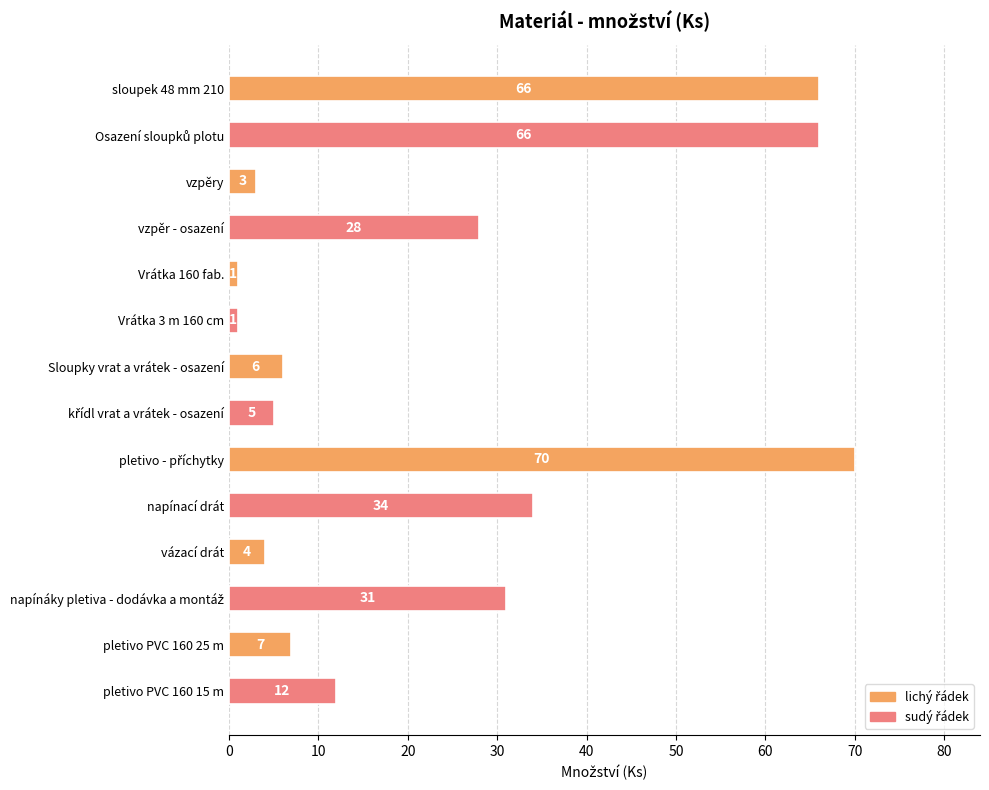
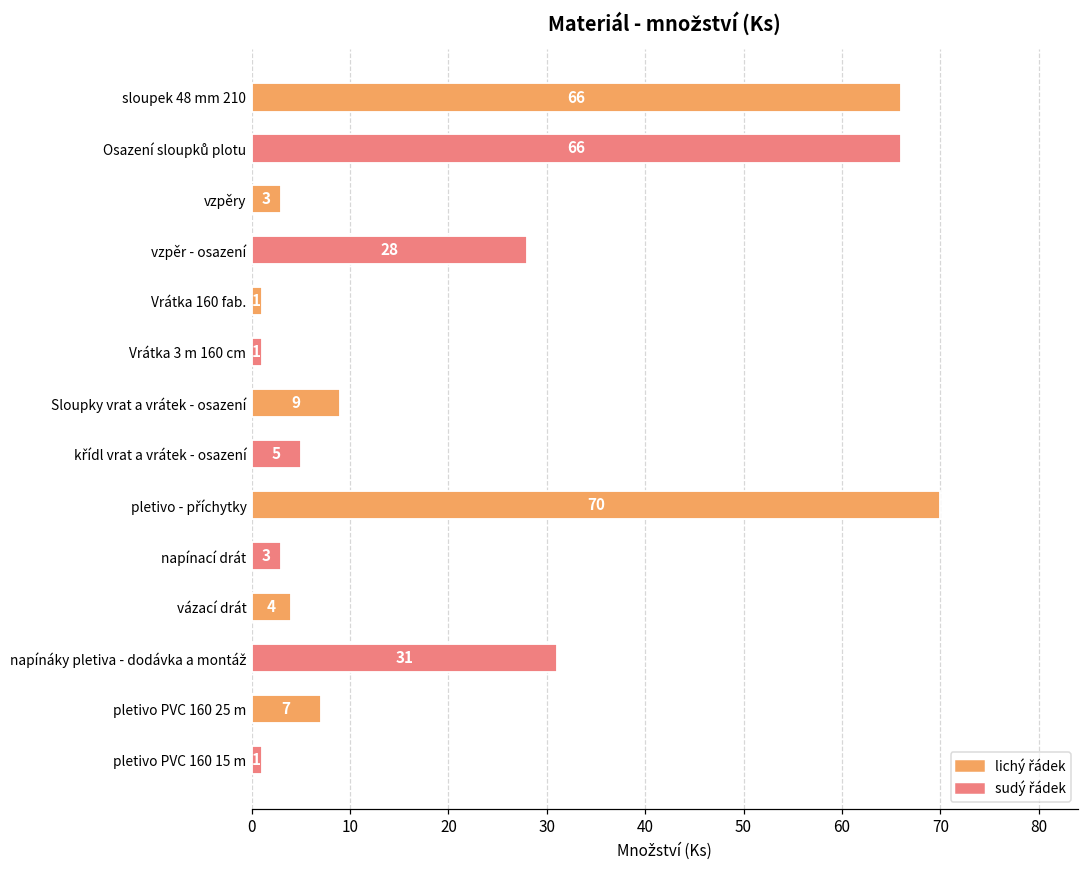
  {
    "sloupek 48 mm 210": 66,
    "Osazení sloupků plotu": 66,
    "vzpěry": 3,
    "vzpěr - osazení": 28,
    "Vrátka 160 fab.": 1,
    "Vrátka 3 m 160 cm": 1,
-   "Sloupky vrat a vrátek - osazení": 6,
+   "Sloupky vrat a vrátek - osazení": 9,
    "křídl vrat a vrátek - osazení": 5,
    "pletivo - příchytky": 70,
-   "napínací drát": 34,
+   "napínací drát": 3,
    "vázací drát": 4,
    "napínáky pletiva - dodávka a montáž": 31,
    "pletivo PVC 160 25 m": 7,
-   "pletivo PVC 160 15 m": 12
+   "pletivo PVC 160 15 m": 1
  }
